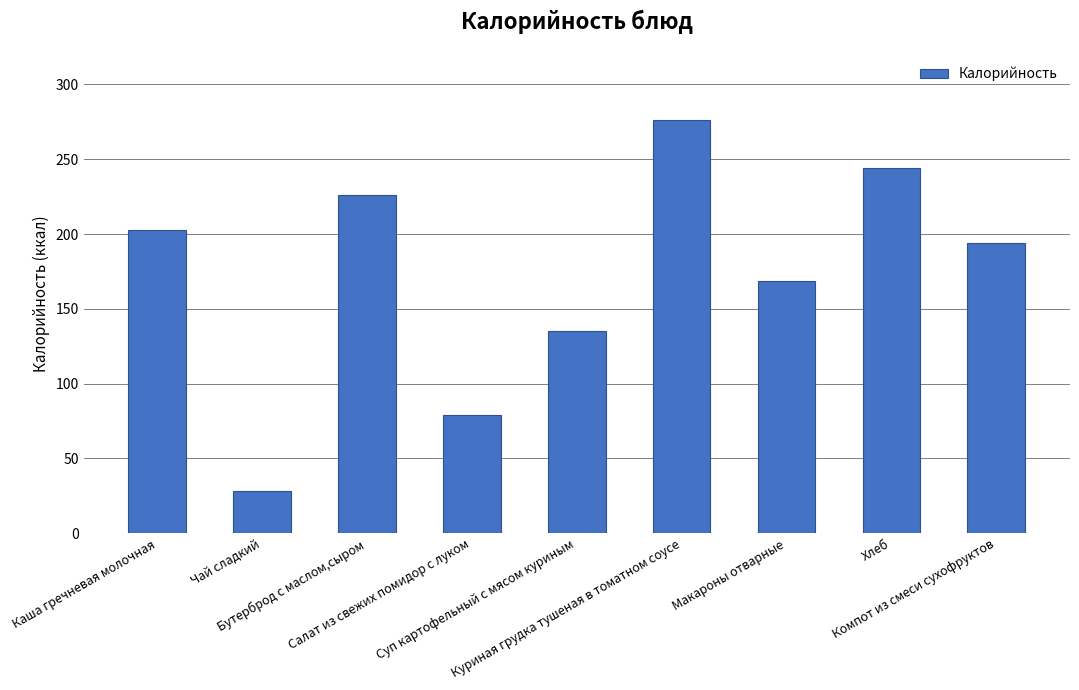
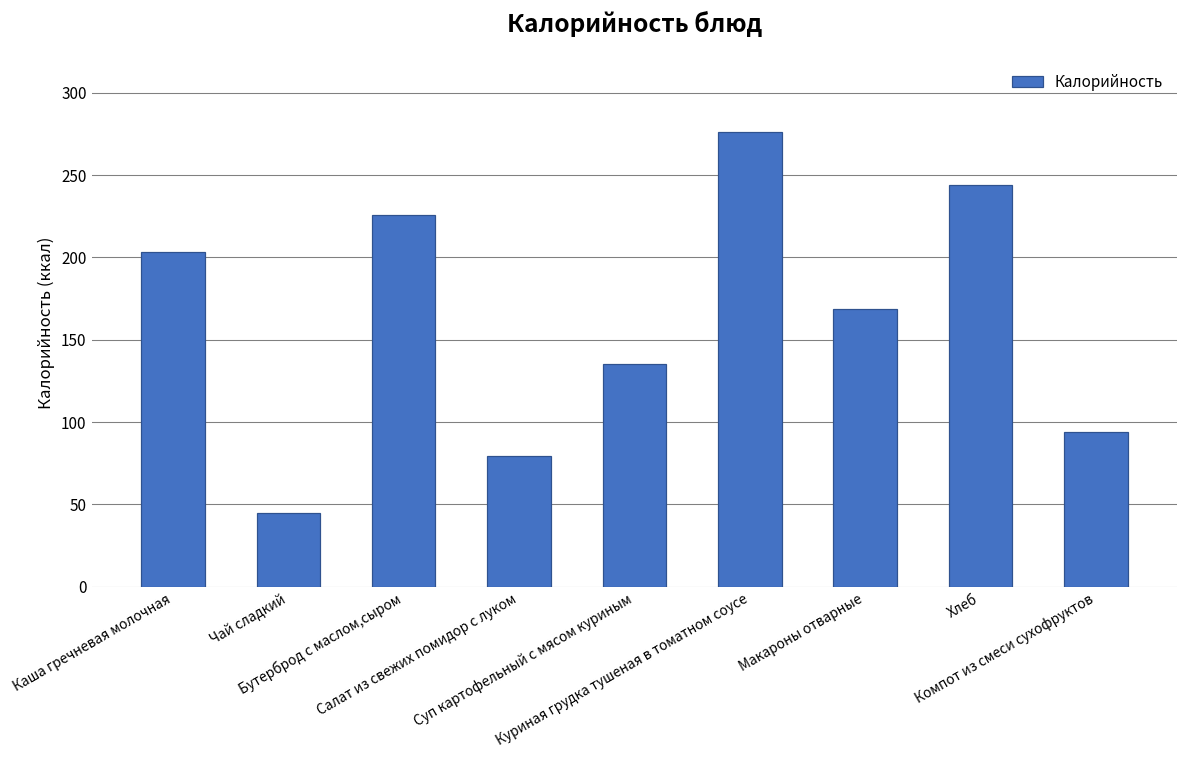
  {
    "Каша гречневая молочная": 203,
-   "Чай сладкий": 28,
+   "Чай сладкий": 45,
    "Бутерброд с маслом,сыром": 226,
    "Салат из свежих помидор с луком": 79,
    "Суп картофельный с мясом куриным": 135,
    "Куриная грудка тушеная в томатном соусе": 276,
    "Макароны отварные": 168,
    "Хлеб": 244,
-   "Компот из смеси сухофруктов": 194
+   "Компот из смеси сухофруктов": 94
  }
